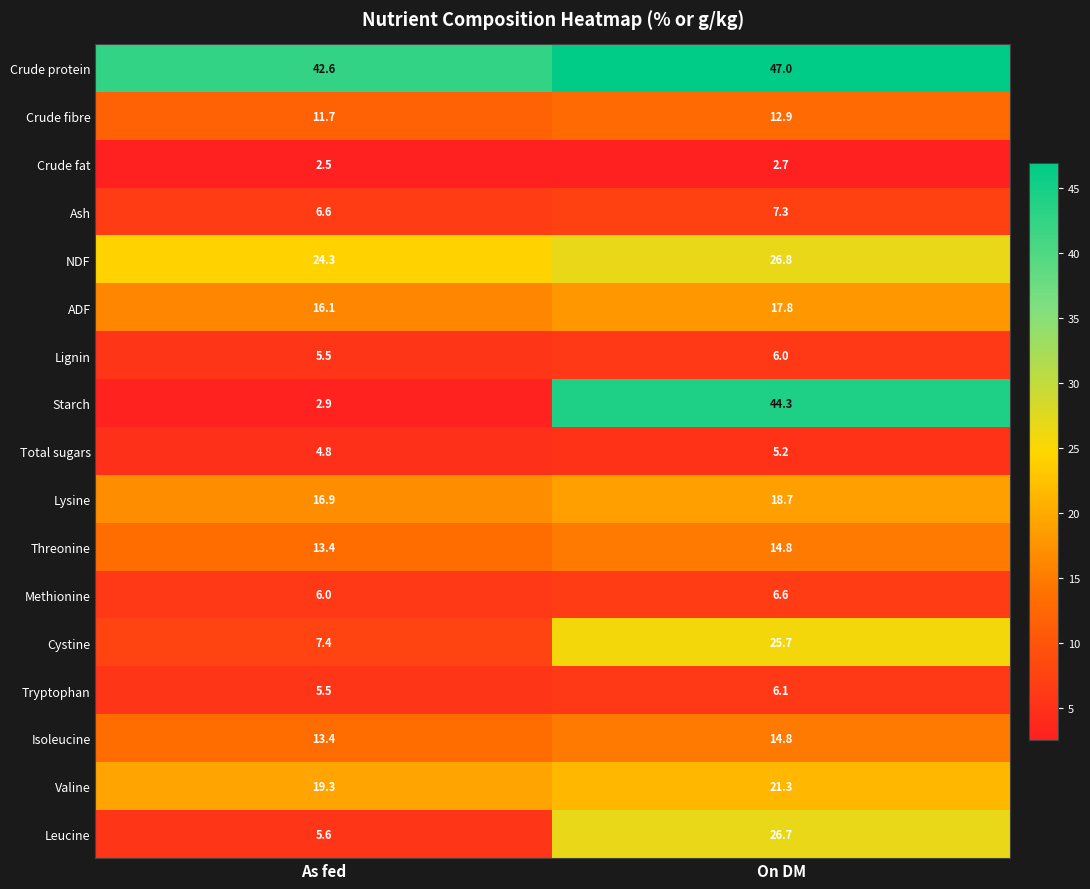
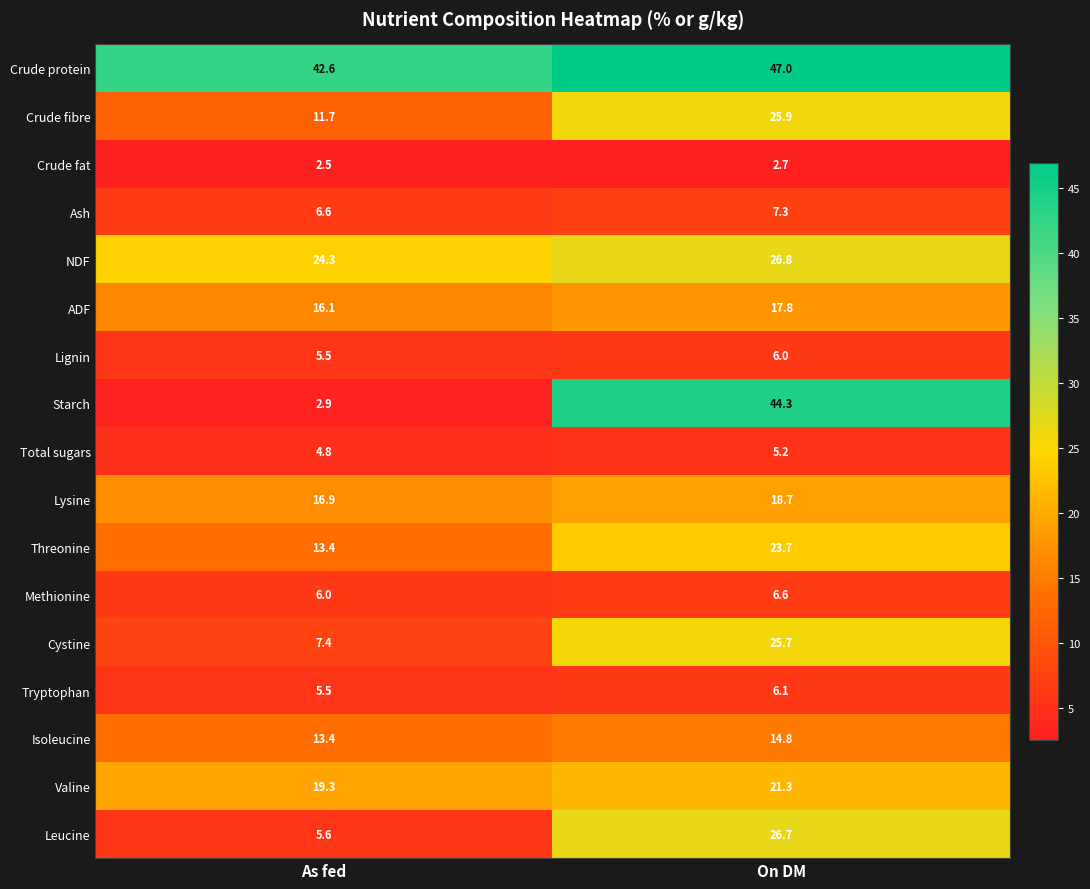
  {
    "Crude protein": {
      "As fed": 42.6,
      "On DM": 47.0
    },
    "Crude fibre": {
      "As fed": 11.7,
-     "On DM": 12.9
+     "On DM": 25.9
    },
    "Crude fat": {
      "As fed": 2.5,
      "On DM": 2.7
    },
    "Ash": {
      "As fed": 6.6,
      "On DM": 7.3
    },
    "NDF": {
      "As fed": 24.3,
      "On DM": 26.8
    },
    "ADF": {
      "As fed": 16.1,
      "On DM": 17.8
    },
    "Lignin": {
      "As fed": 5.5,
      "On DM": 6.0
    },
    "Starch": {
      "As fed": 2.9,
      "On DM": 44.3
    },
    "Total sugars": {
      "As fed": 4.8,
      "On DM": 5.2
    },
    "Lysine": {
      "As fed": 16.9,
      "On DM": 18.7
    },
    "Threonine": {
      "As fed": 13.4,
-     "On DM": 14.8
+     "On DM": 23.7
    },
    "Methionine": {
      "As fed": 6.0,
      "On DM": 6.6
    },
    "Cystine": {
      "As fed": 7.4,
      "On DM": 25.7
    },
    "Tryptophan": {
      "As fed": 5.5,
      "On DM": 6.1
    },
    "Isoleucine": {
      "As fed": 13.4,
      "On DM": 14.8
    },
    "Valine": {
      "As fed": 19.3,
      "On DM": 21.3
    },
    "Leucine": {
      "As fed": 5.6,
      "On DM": 26.7
    }
  }
